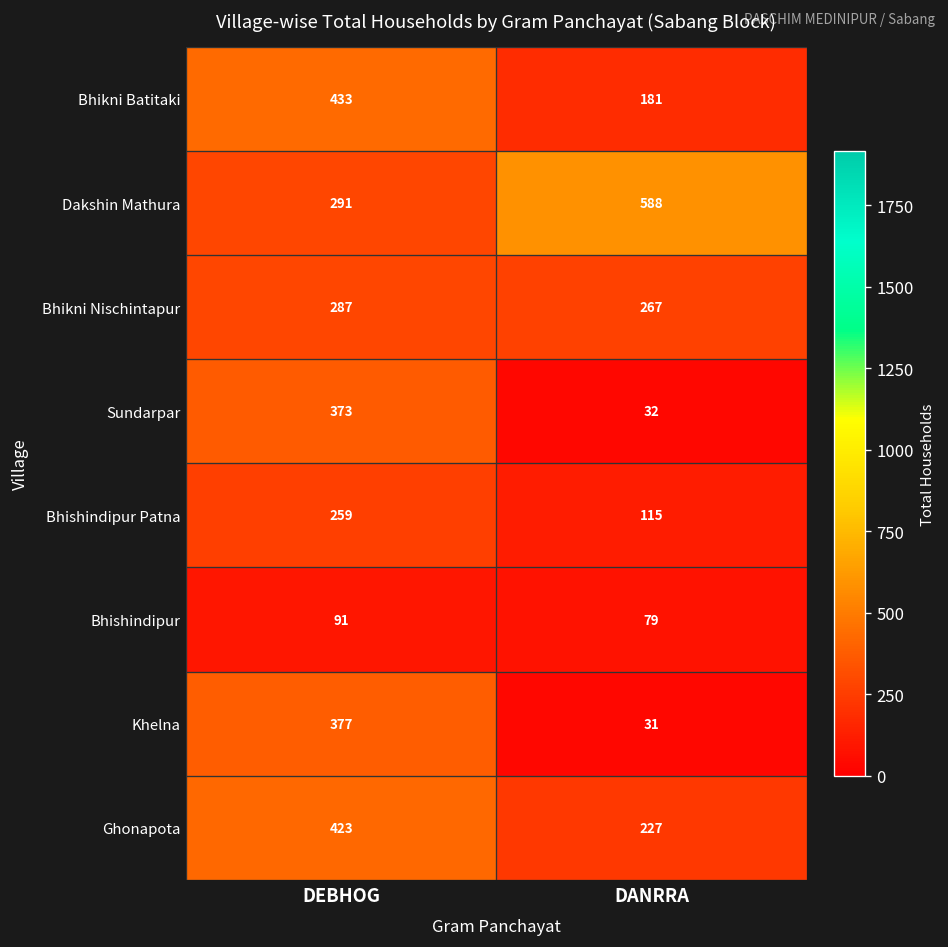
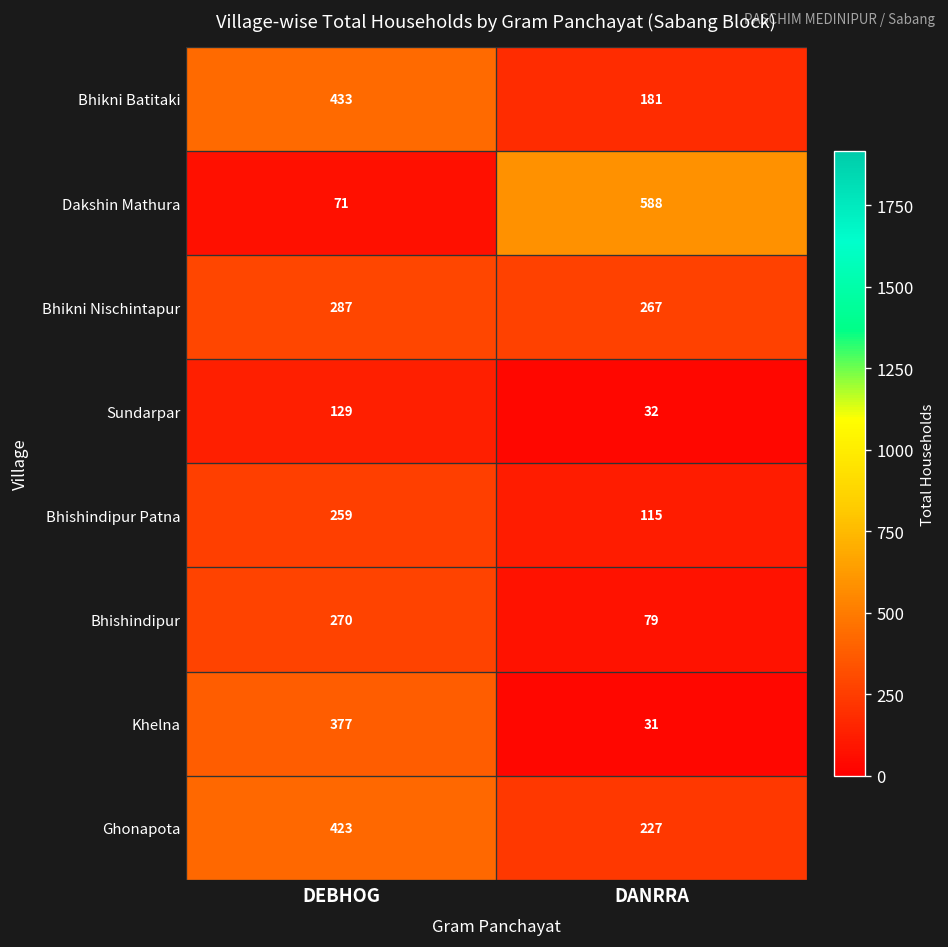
  {
    "Bhikni Batitaki": {
      "DEBHOG": 433,
      "DANRRA": 181
    },
    "Dakshin Mathura": {
-     "DEBHOG": 291,
+     "DEBHOG": 71,
      "DANRRA": 588
    },
    "Bhikni Nischintapur": {
      "DEBHOG": 287,
      "DANRRA": 267
    },
    "Sundarpar": {
-     "DEBHOG": 373,
+     "DEBHOG": 129,
      "DANRRA": 32
    },
    "Bhishindipur Patna": {
      "DEBHOG": 259,
      "DANRRA": 115
    },
    "Bhishindipur": {
-     "DEBHOG": 91,
+     "DEBHOG": 270,
      "DANRRA": 79
    },
    "Khelna": {
      "DEBHOG": 377,
      "DANRRA": 31
    },
    "Ghonapota": {
      "DEBHOG": 423,
      "DANRRA": 227
    }
  }
